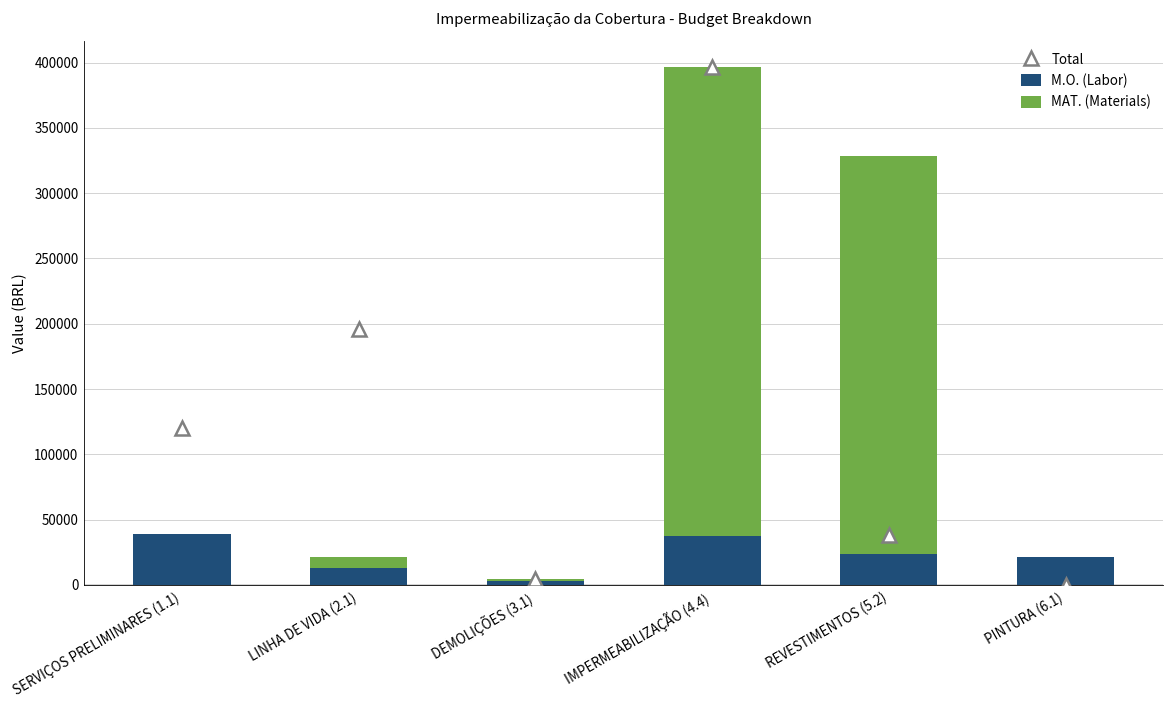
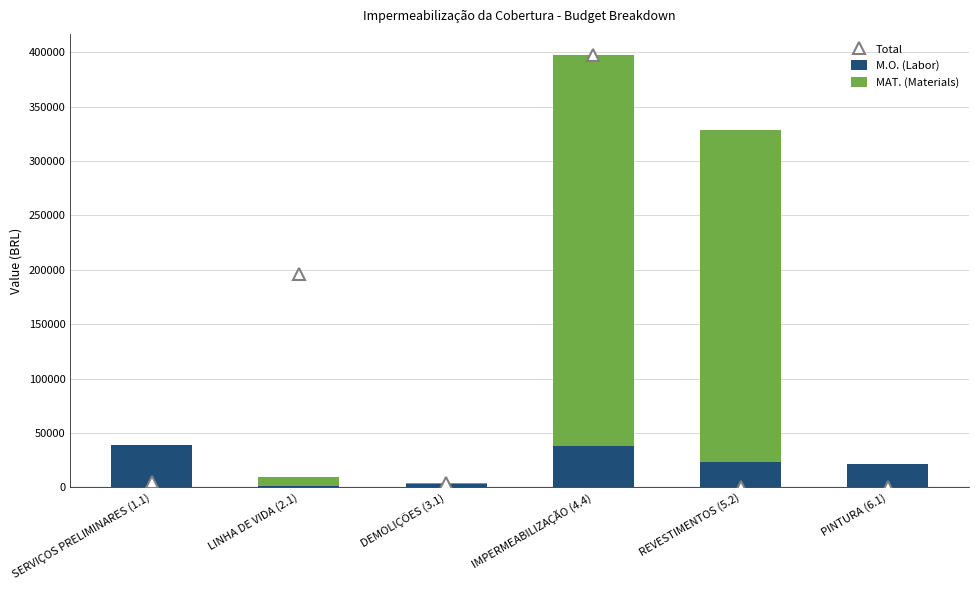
  {
    "Total": {
-     "SERVIÇOS PRELIMINARES (1.1)": 120000,
+     "SERVIÇOS PRELIMINARES (1.1)": 5000,
      "LINHA DE VIDA (2.1)": 196000,
      "DEMOLIÇÕES (3.1)": 4000,
      "IMPERMEABILIZAÇÃO (4.4)": 397000,
-     "REVESTIMENTOS (5.2)": 38000,
+     "REVESTIMENTOS (5.2)": 1000,
      "PINTURA (6.1)": 0
    },
    "M.O. (Labor)": {
      "SERVIÇOS PRELIMINARES (1.1)": 39000,
-     "LINHA DE VIDA (2.1)": 13000,
+     "LINHA DE VIDA (2.1)": 1000,
      "DEMOLIÇÕES (3.1)": 3000,
      "IMPERMEABILIZAÇÃO (4.4)": 38000,
      "REVESTIMENTOS (5.2)": 23000,
      "PINTURA (6.1)": 22000
    },
    "MAT. (Materials)": {
      "LINHA DE VIDA (2.1)": 9000,
      "IMPERMEABILIZAÇÃO (4.4)": 359000,
      "REVESTIMENTOS (5.2)": 305000
    }
  }
